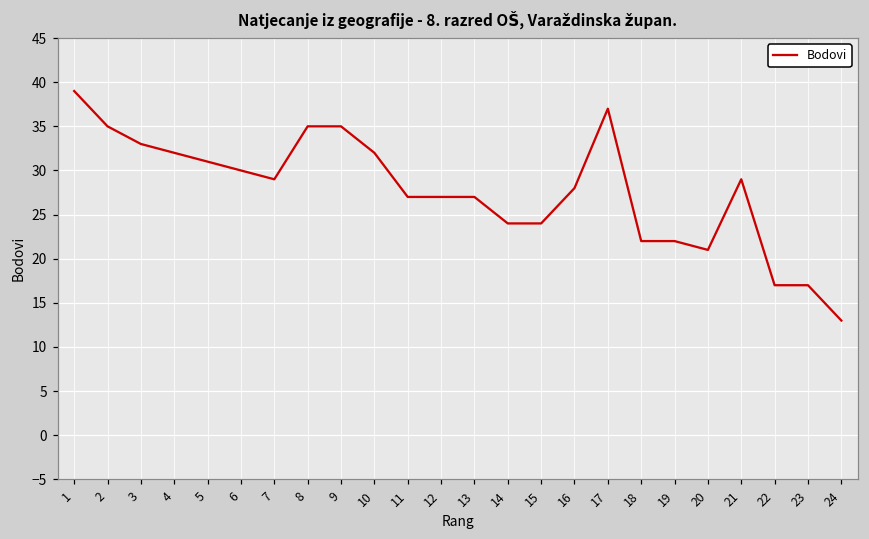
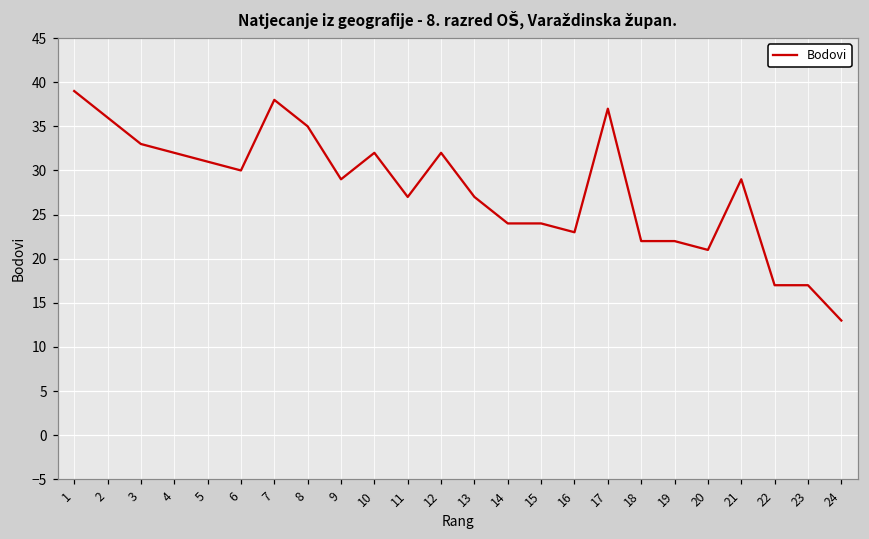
  {
    "1": 39,
-   "2": 35,
+   "2": 36,
    "3": 33,
    "4": 32,
    "5": 31,
    "6": 30,
-   "7": 29,
+   "7": 38,
    "8": 35,
-   "9": 35,
+   "9": 29,
    "10": 32,
    "11": 27,
-   "12": 27,
+   "12": 32,
    "13": 27,
    "14": 24,
    "15": 24,
-   "16": 28,
+   "16": 23,
    "17": 37,
    "18": 22,
    "19": 22,
    "20": 21,
    "21": 29,
    "22": 17,
    "23": 17,
    "24": 13
  }
